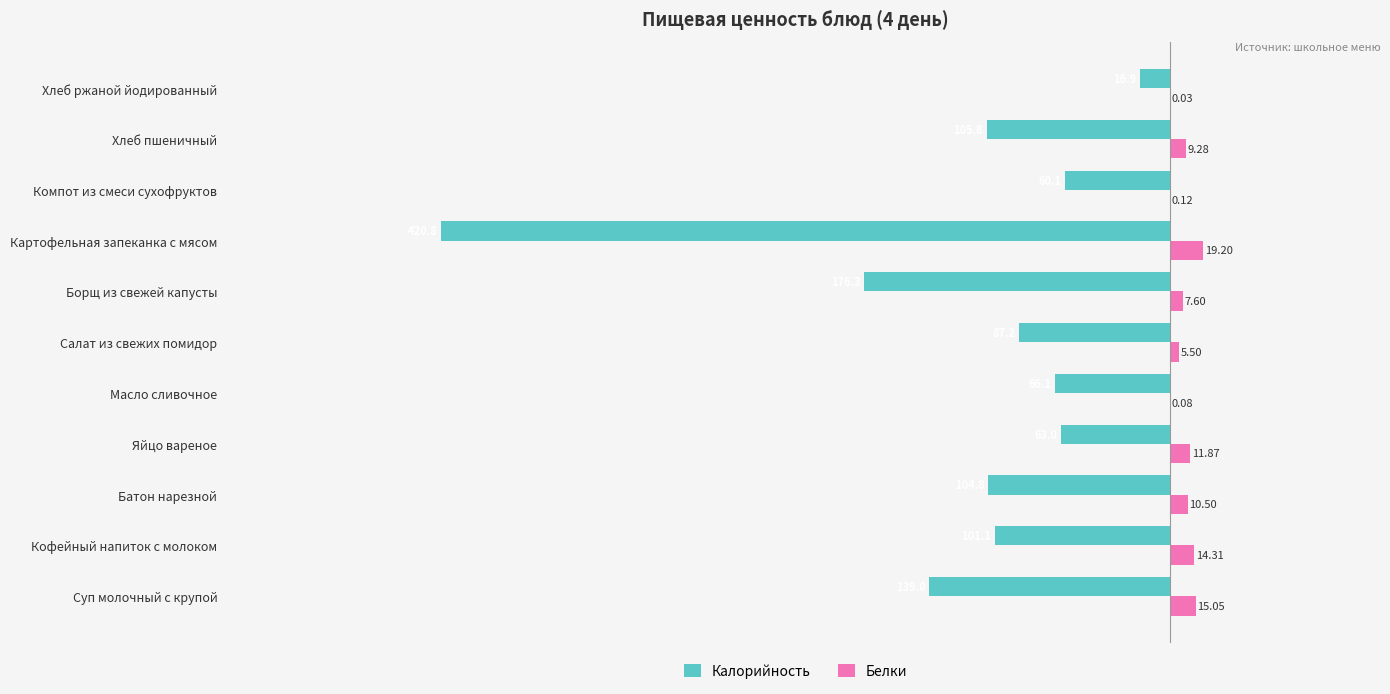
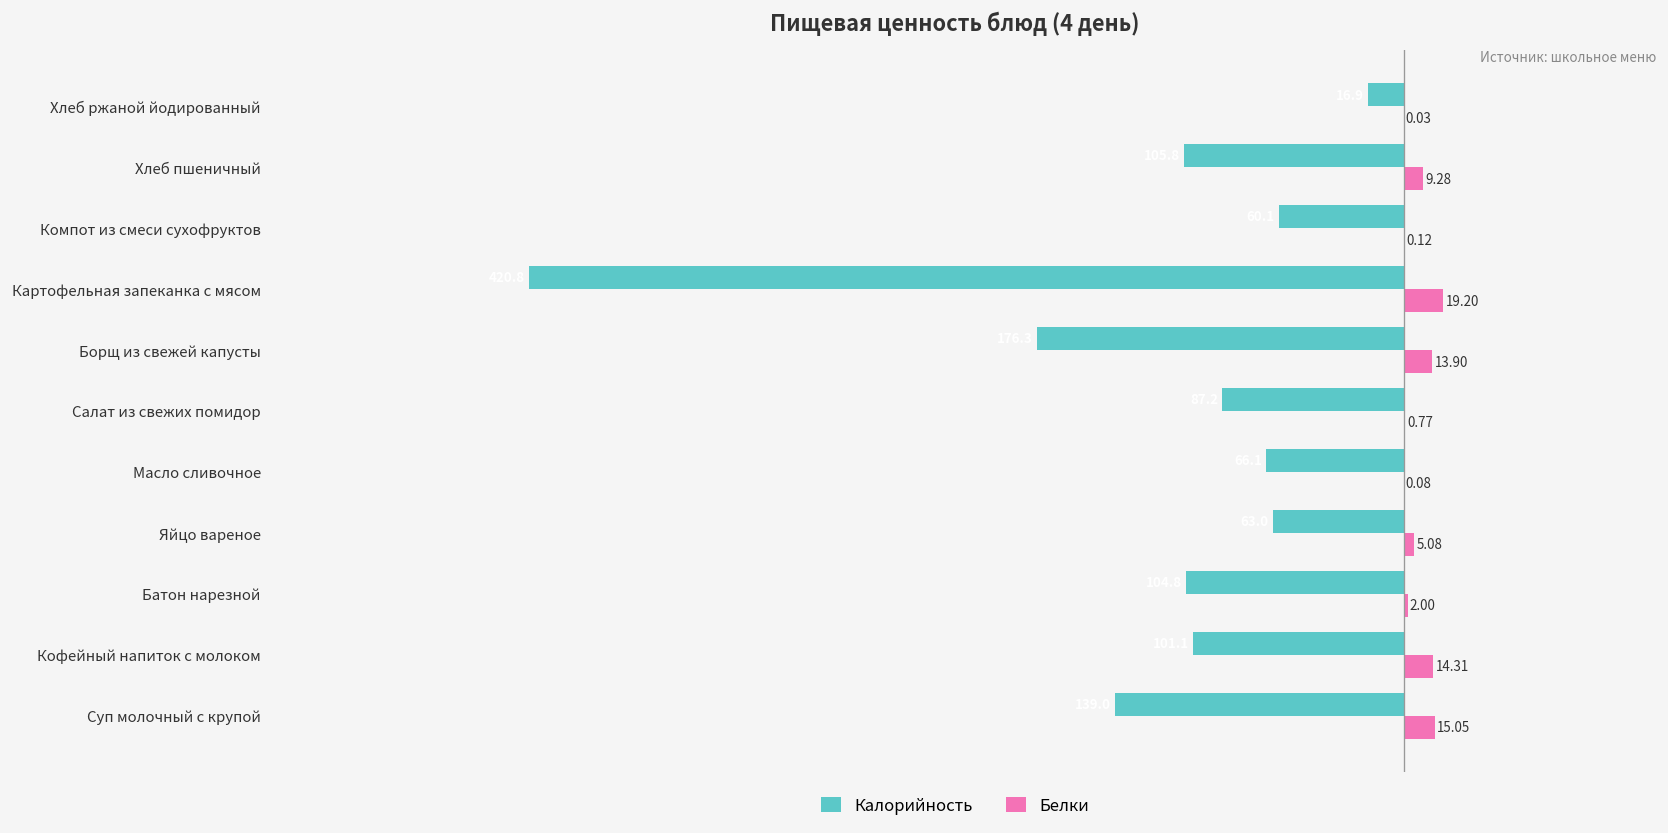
  {
    "Белки": {
      "Хлеб ржаной йодированный": 0.03,
      "Хлеб пшеничный": 9.28,
      "Компот из смеси сухофруктов": 0.12,
      "Картофельная запеканка с мясом": 19.20,
-     "Борщ из свежей капусты": 7.60,
-     "Салат из свежих помидор": 5.50,
+     "Борщ из свежей капусты": 13.90,
+     "Салат из свежих помидор": 0.77,
      "Масло сливочное": 0.08,
-     "Яйцо вареное": 11.87,
-     "Батон нарезной": 10.50,
+     "Яйцо вареное": 5.08,
+     "Батон нарезной": 2.00,
      "Кофейный напиток с молоком": 14.31,
      "Суп молочный с крупой": 15.05
    }
  }
